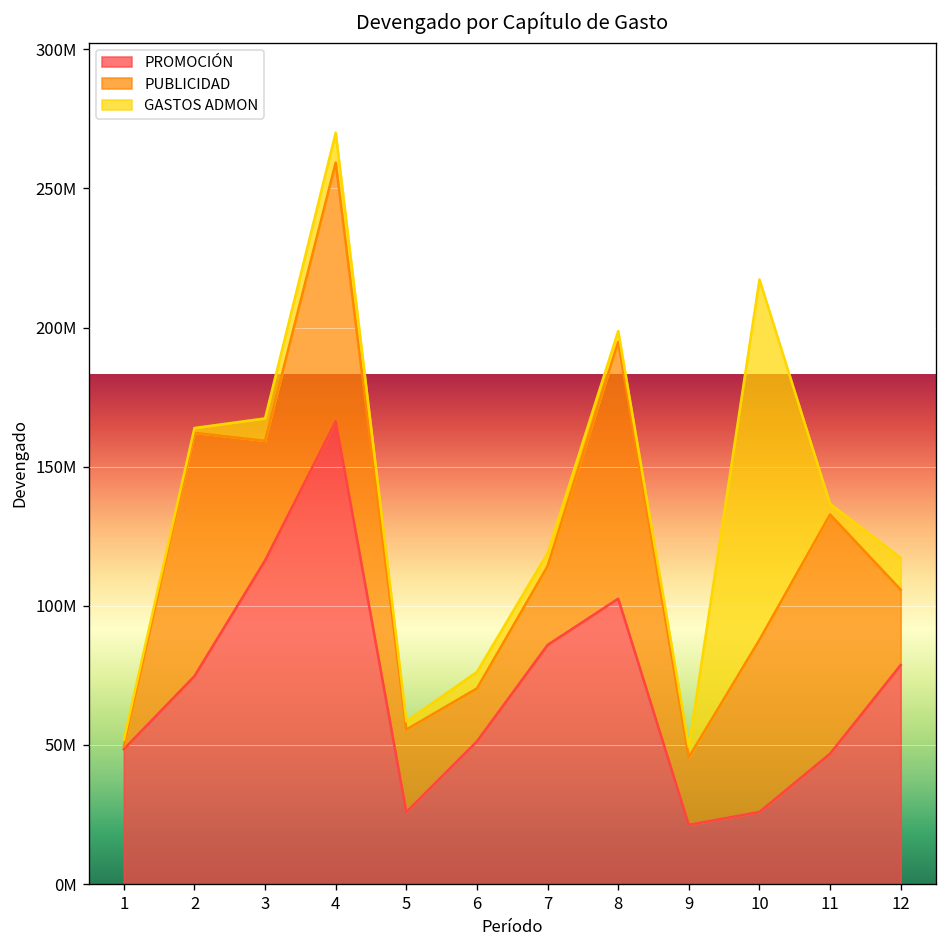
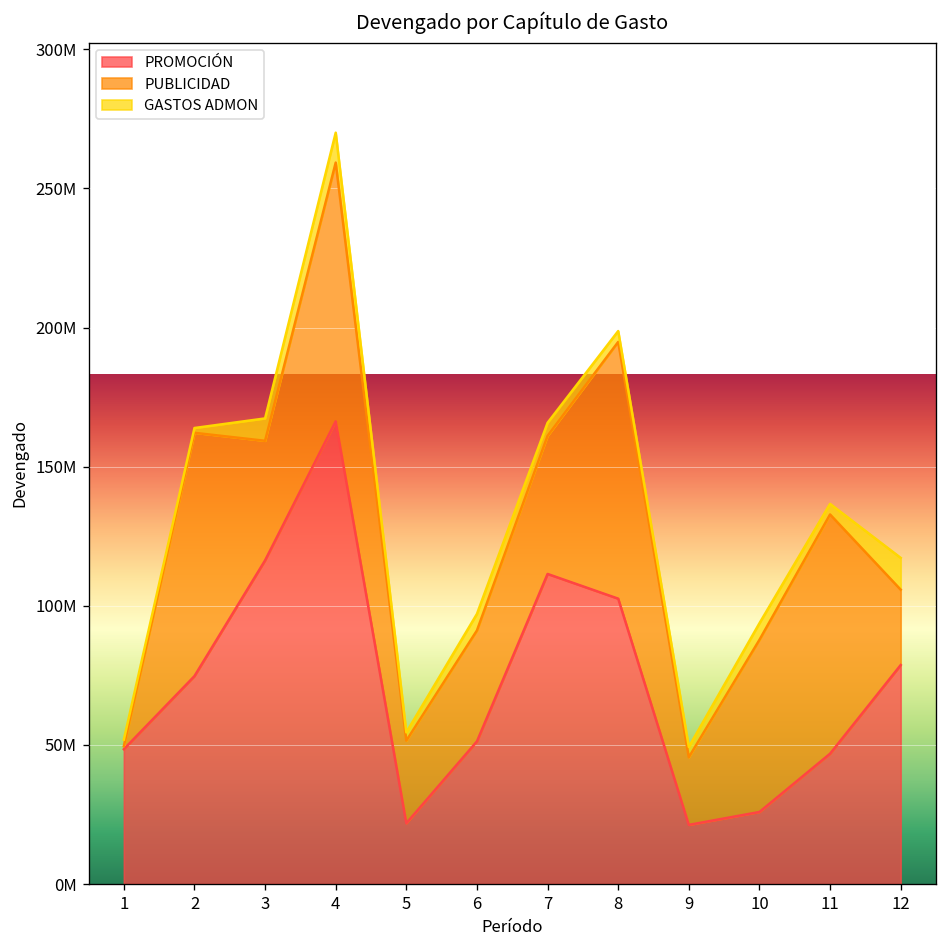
  {
    "PROMOCIÓN": {
      "2": 75000000,
      "3": 116000000,
      "4": 166000000,
-     "5": 26000000,
+     "5": 22000000,
      "6": 51000000,
-     "7": 86000000,
+     "7": 111000000,
      "8": 103000000,
      "9": 21000000,
      "10": 26000000,
      "11": 47000000,
      "12": 79000000
    },
    "PUBLICIDAD": {
      "2": 87000000,
      "3": 43000000,
      "4": 93000000,
      "5": 30000000,
-     "6": 19000000,
-     "7": 28000000,
+     "6": 40000000,
+     "7": 50000000,
      "8": 92000000,
      "9": 24000000,
      "10": 62000000,
      "11": 86000000,
      "12": 27000000
    },
    "GASTOS ADMON": {
      "1": 2000000,
      "2": 2000000,
      "3": 8000000,
      "4": 11000000,
      "5": 3000000,
      "6": 6000000,
      "7": 5000000,
      "8": 4000000,
      "9": 4000000,
-     "10": 129000000,
+     "10": 6000000,
      "11": 4000000,
      "12": 11000000
    }
  }
